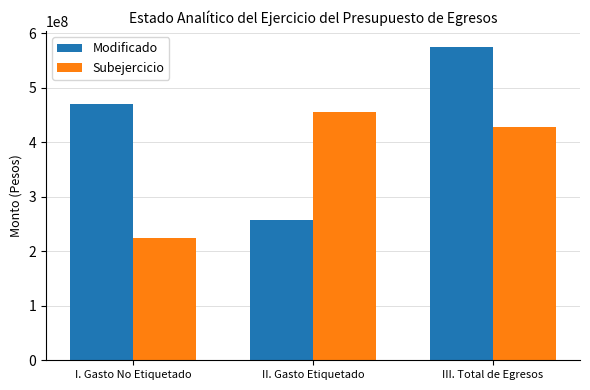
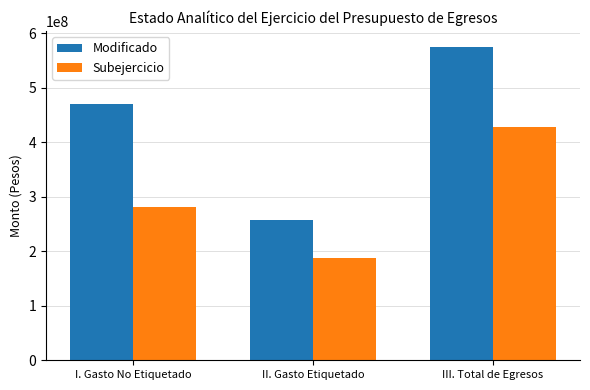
  {
    "Modificado": {
      "I. Gasto No Etiquetado": 470000000,
      "II. Gasto Etiquetado": 260000000,
      "III. Total de Egresos": 580000000
    },
    "Subejercicio": {
-     "I. Gasto No Etiquetado": 220000000,
-     "II. Gasto Etiquetado": 460000000,
+     "I. Gasto No Etiquetado": 280000000,
+     "II. Gasto Etiquetado": 190000000,
      "III. Total de Egresos": 430000000
    }
  }
